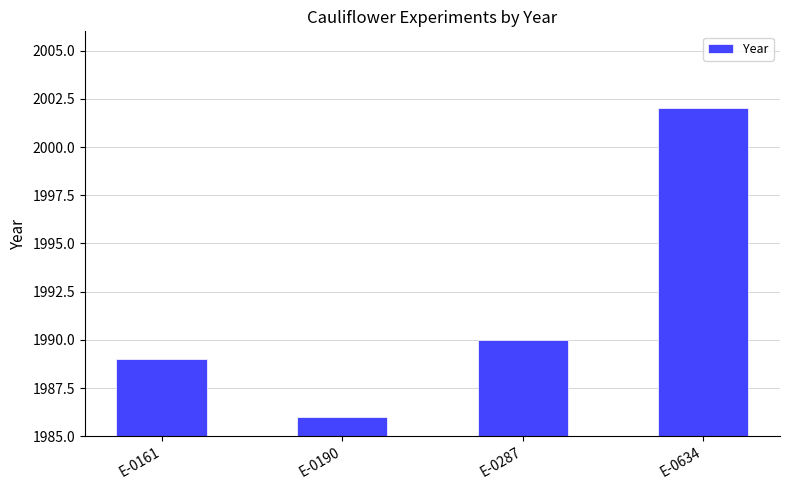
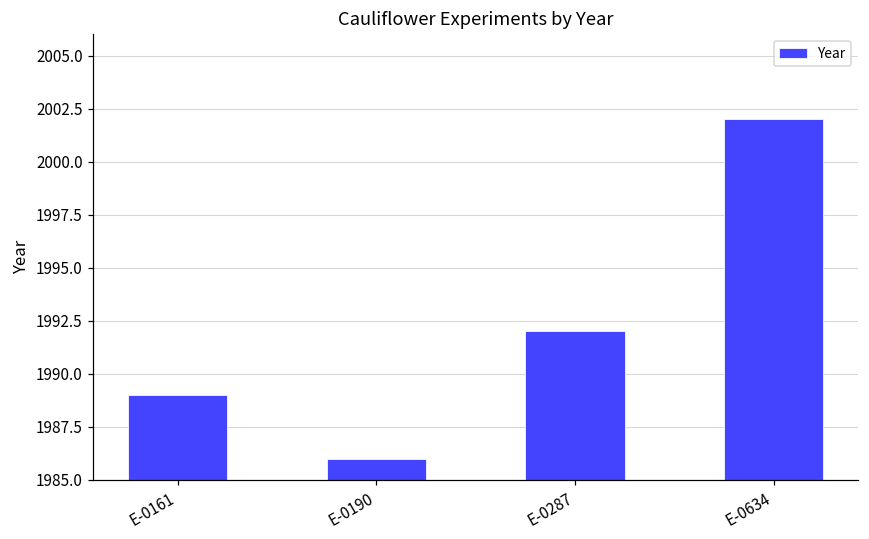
  {
    "E-0161": 1989,
    "E-0190": 1986,
-   "E-0287": 1990,
+   "E-0287": 1992,
    "E-0634": 2002
  }
